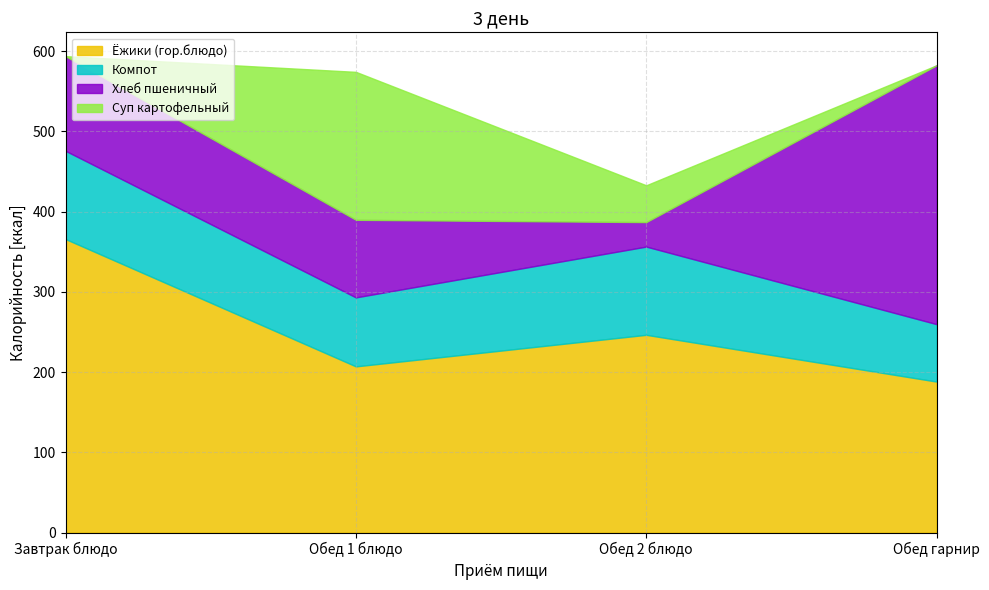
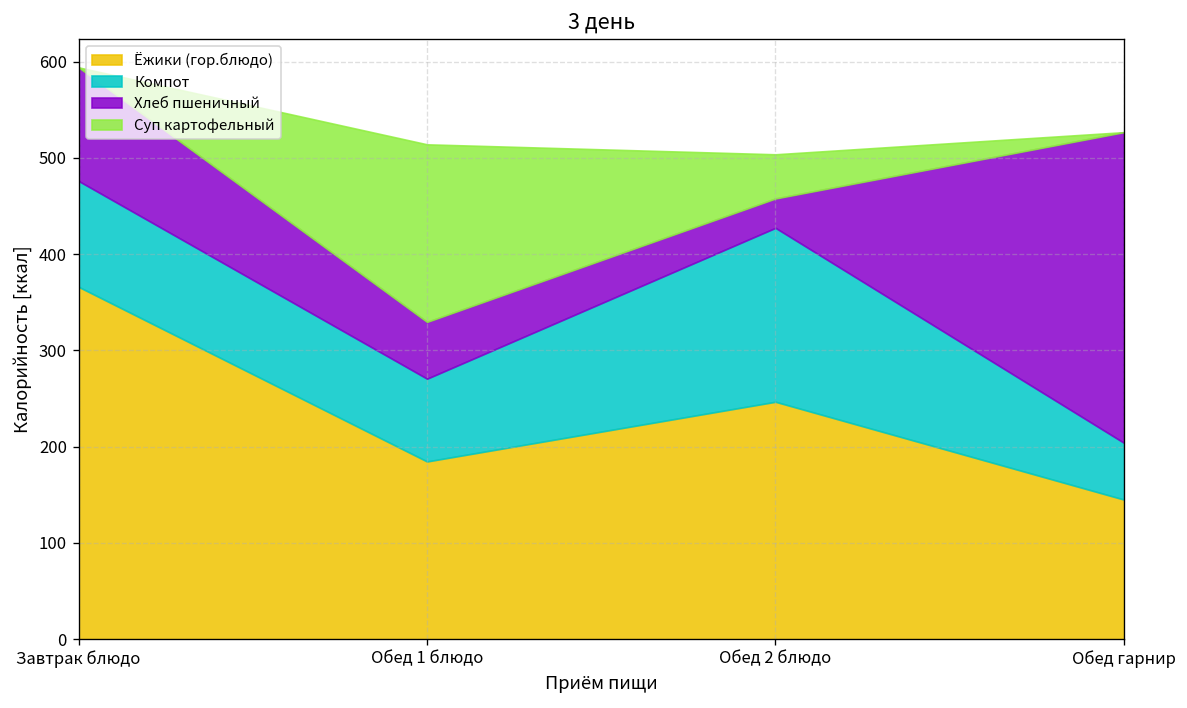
  {
    "Ёжики (гор.блюдо)": {
      "Завтрак блюдо": 370,
-     "Обед 1 блюдо": 210,
+     "Обед 1 блюдо": 180,
      "Обед 2 блюдо": 250,
-     "Обед гарнир": 190
+     "Обед гарнир": 140
    },
    "Компот": {
      "Завтрак блюдо": 110,
      "Обед 1 блюдо": 90,
-     "Обед 2 блюдо": 110,
-     "Обед гарнир": 70
+     "Обед 2 блюдо": 180,
+     "Обед гарнир": 60
    },
    "Хлеб пшеничный": {
-     "Обед 1 блюдо": 100,
+     "Обед 1 блюдо": 60,
      "Обед 2 блюдо": 30
    },
    "Суп картофельный": {
      "Обед 1 блюдо": 180,
      "Обед 2 блюдо": 50
    }
  }
